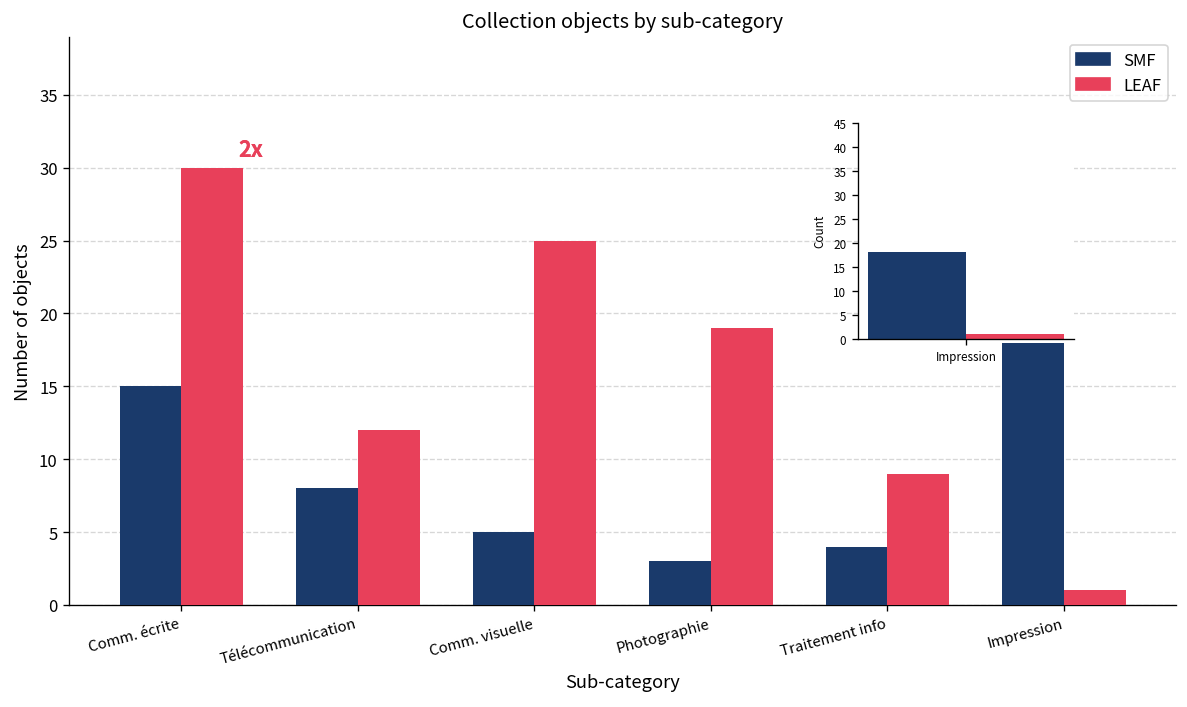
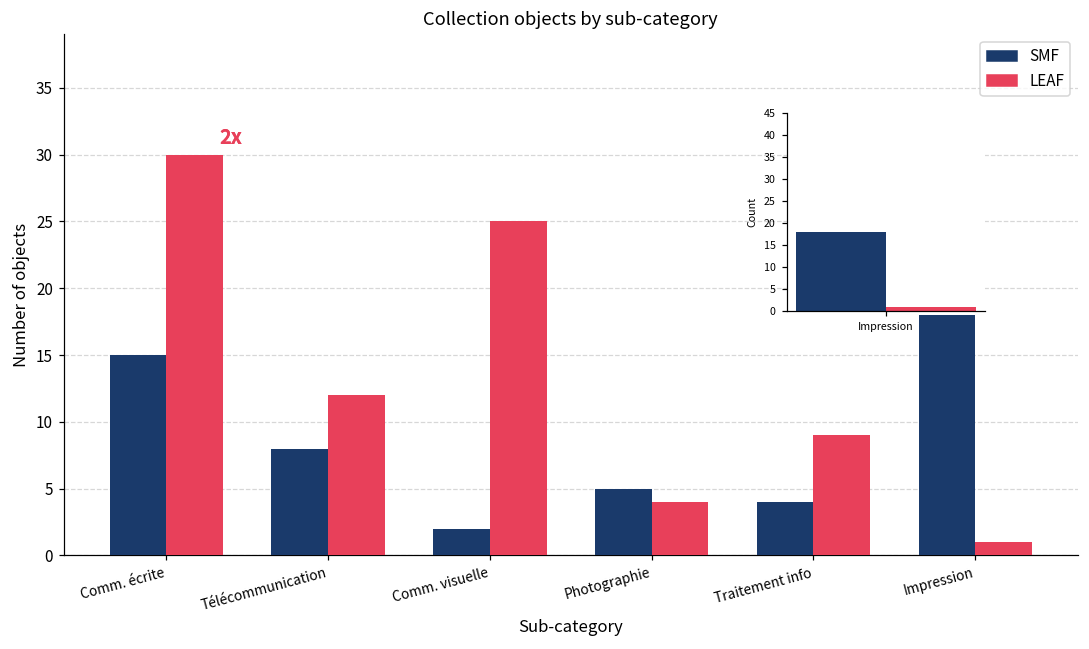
  {
    "Collection objects by sub-category": {
      "SMF": {
        "Comm. écrite": 15,
        "Télécommunication": 8,
-       "Comm. visuelle": 5,
-       "Photographie": 3,
+       "Comm. visuelle": 2,
+       "Photographie": 5,
        "Traitement info": 4,
        "Impression": 18
      },
      "LEAF": {
        "Télécommunication": 12,
        "Comm. visuelle": 25,
-       "Photographie": 19,
+       "Photographie": 4,
        "Traitement info": 9,
        "Impression": 1
      }
    }
  }
